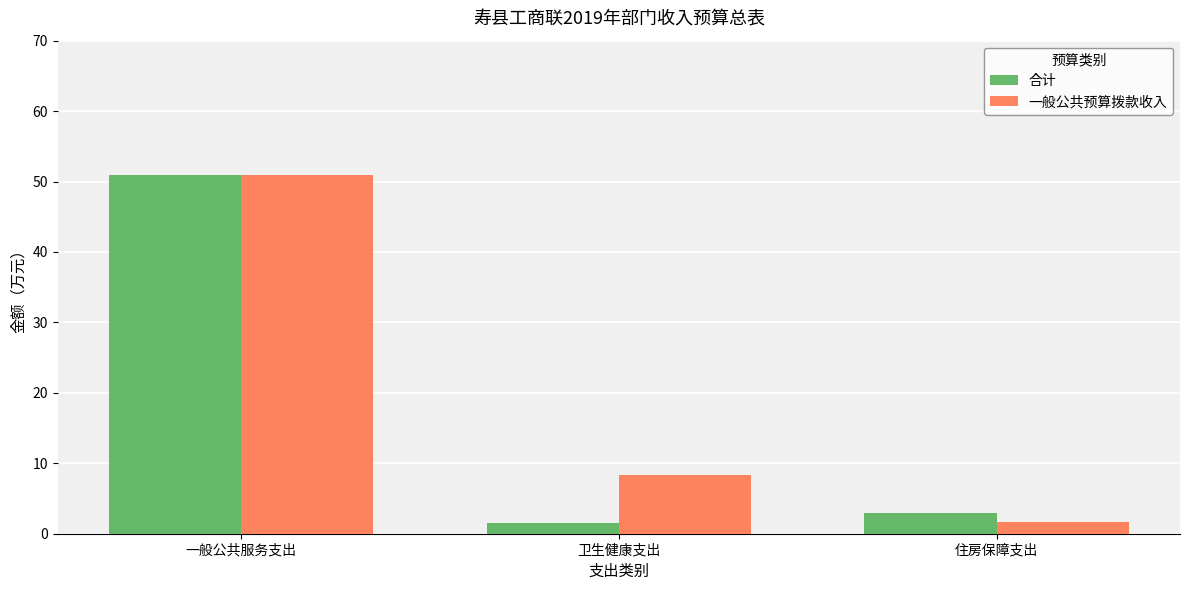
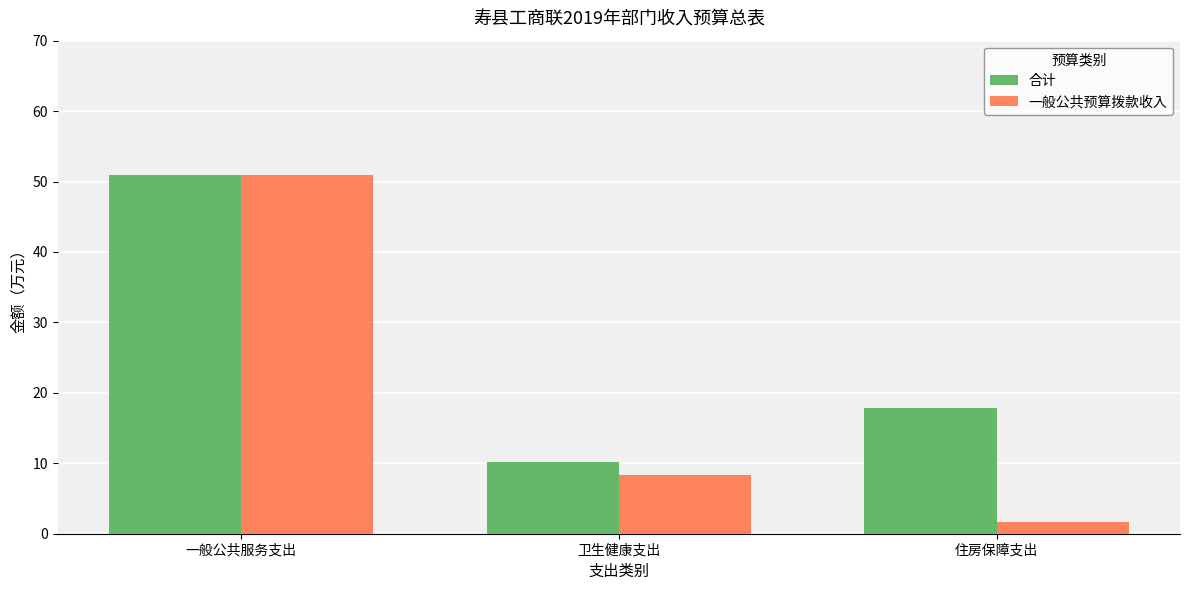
  {
    "合计": {
      "一般公共服务支出": 51,
-     "卫生健康支出": 2,
-     "住房保障支出": 3
+     "卫生健康支出": 10,
+     "住房保障支出": 18
    },
    "一般公共预算拨款收入": {
      "一般公共服务支出": 51,
      "卫生健康支出": 8,
      "住房保障支出": 2
    }
  }
